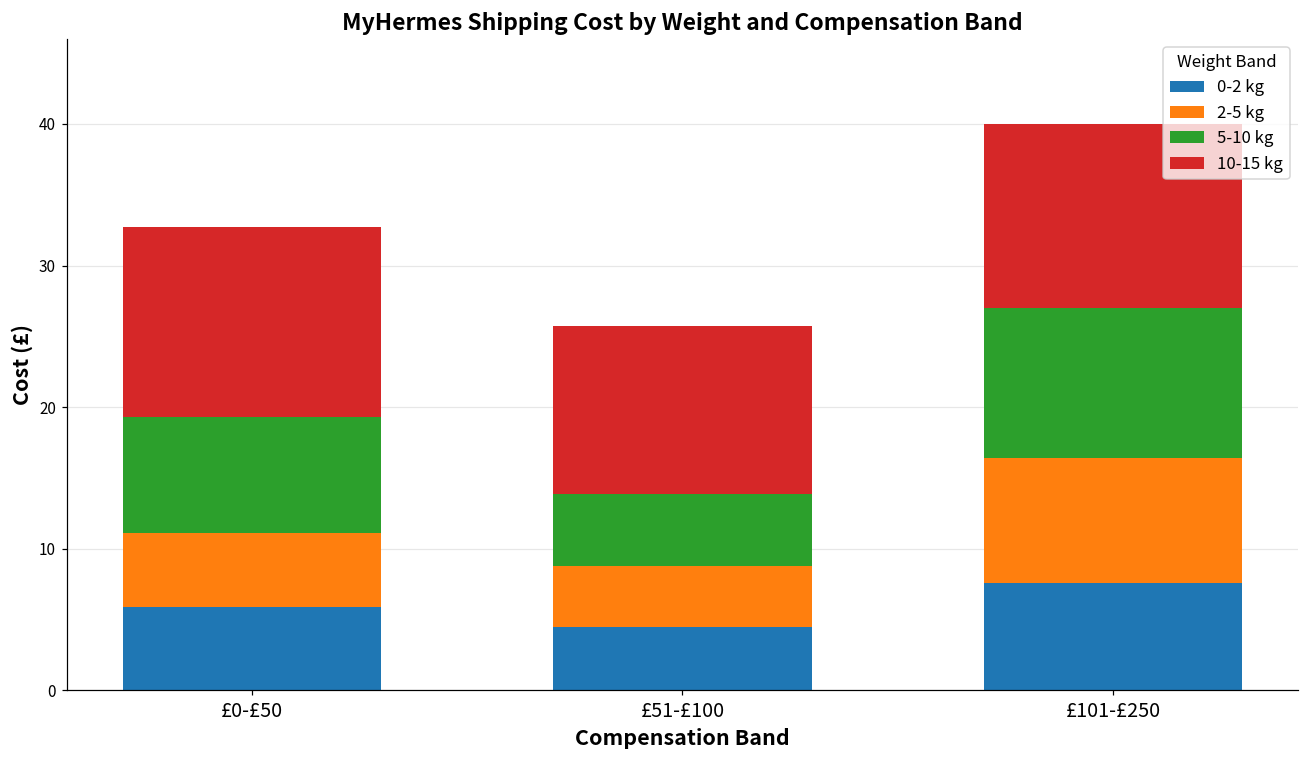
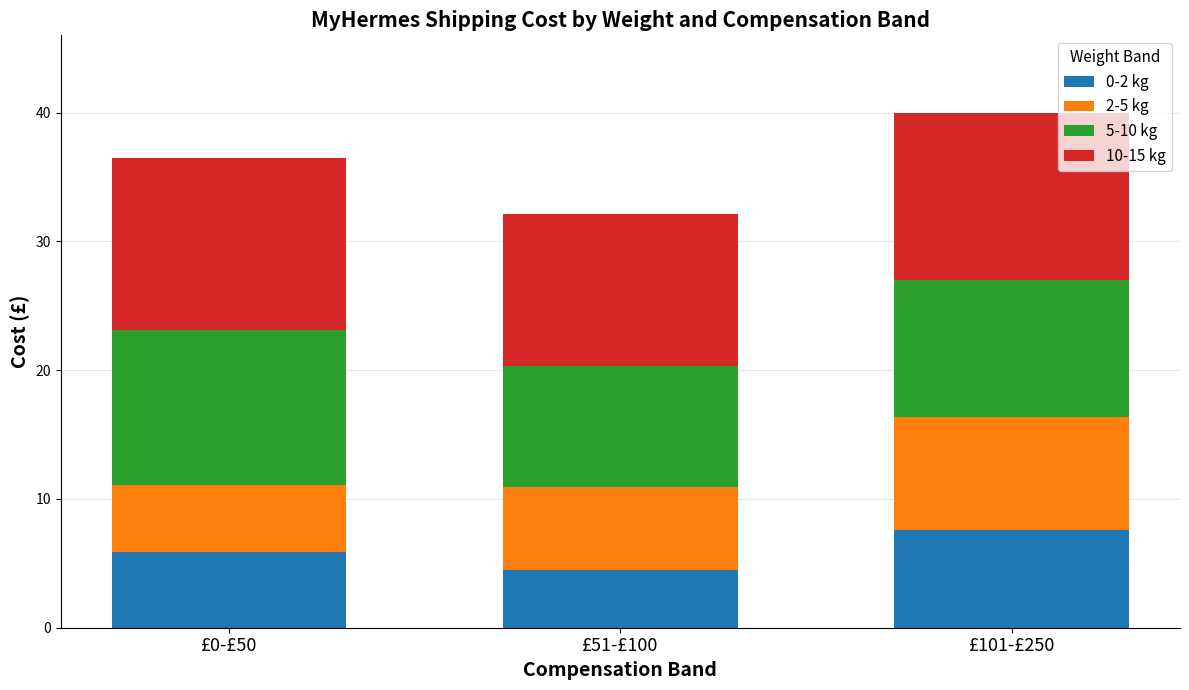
  {
    "0-2 kg": {
      "£0-£50": 5.9,
      "£51-£100": 4.5,
      "£101-£250": 7.6
    },
    "2-5 kg": {
      "£0-£50": 5.2,
-     "£51-£100": 4.3,
+     "£51-£100": 6.4,
      "£101-£250": 8.8
    },
    "5-10 kg": {
-     "£0-£50": 8.2,
-     "£51-£100": 5.1,
+     "£0-£50": 12.0,
+     "£51-£100": 9.4,
      "£101-£250": 10.6
    },
    "10-15 kg": {
      "£0-£50": 13.4,
      "£51-£100": 11.8,
      "£101-£250": 13.0
    }
  }
